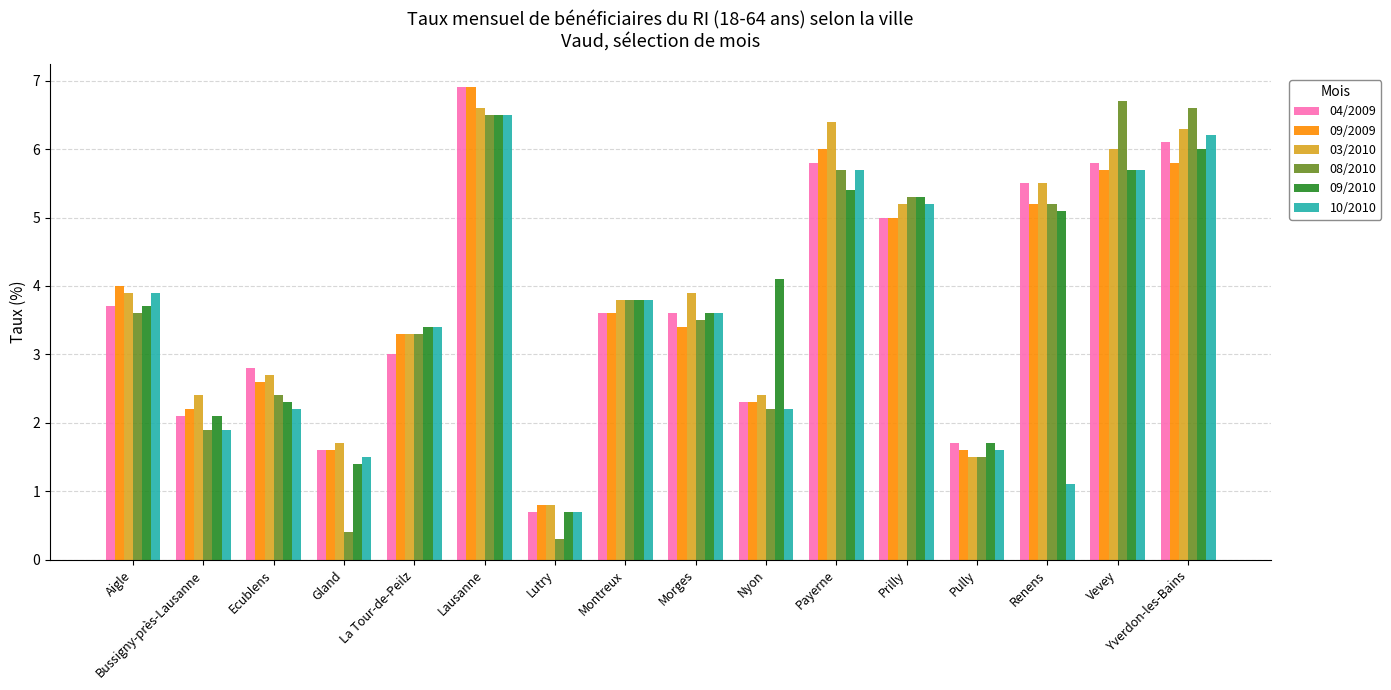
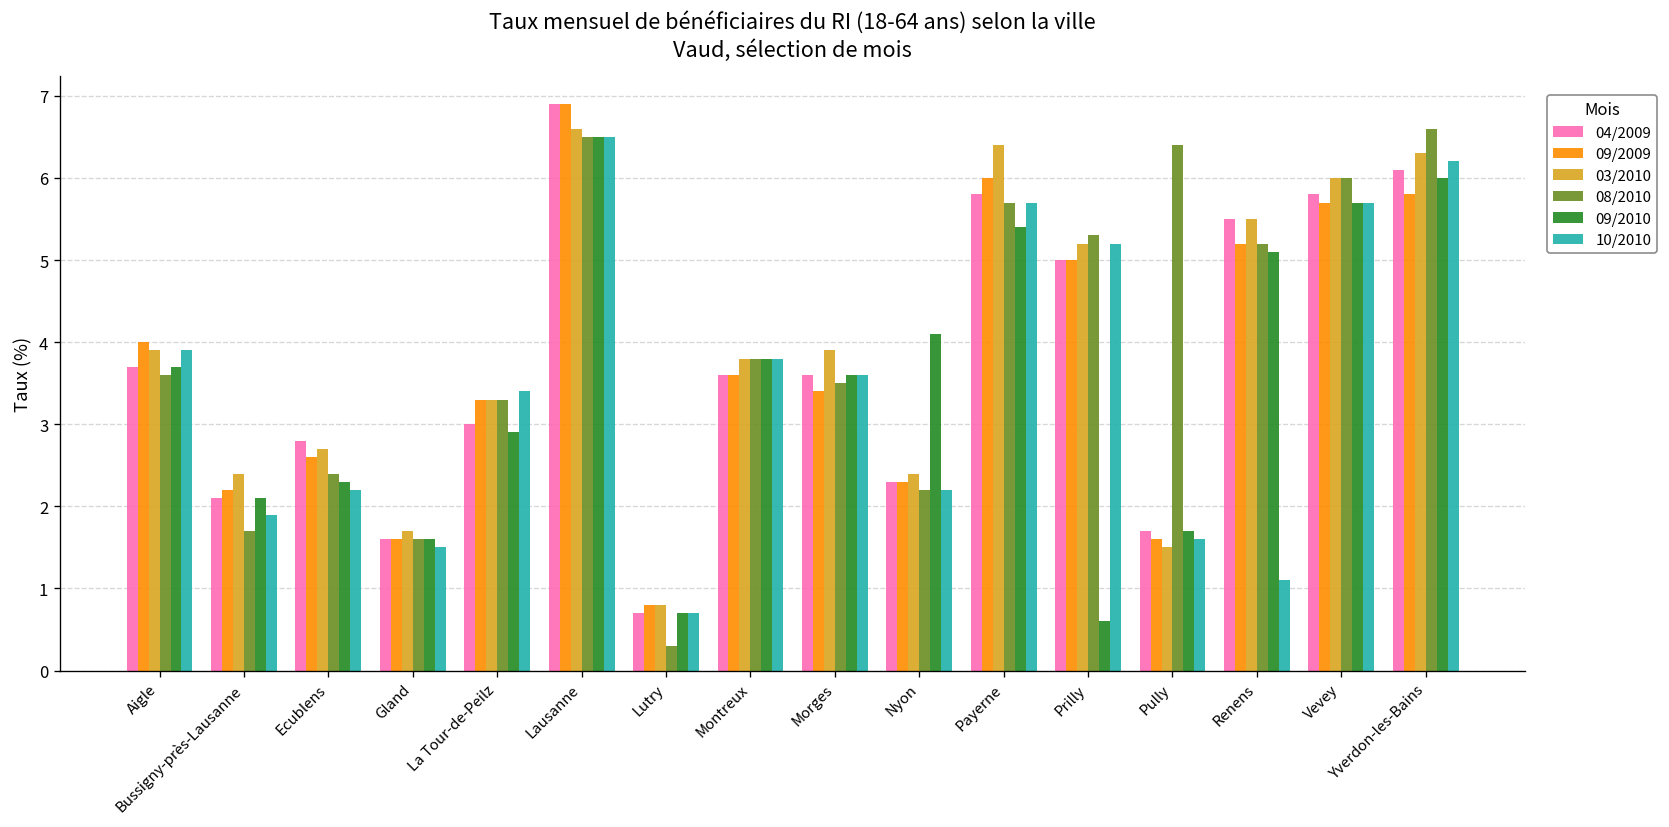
  {
    "04/2009": {
      "Aigle": 3.7,
      "Bussigny-près-Lausanne": 2.1,
      "Ecublens": 2.8,
      "Gland": 1.6,
      "La Tour-de-Peilz": 3.0,
      "Lausanne": 6.9,
      "Lutry": 0.7,
      "Montreux": 3.6,
      "Morges": 3.6,
      "Nyon": 2.3,
      "Payerne": 5.8,
      "Prilly": 5.0,
      "Pully": 1.7,
      "Renens": 5.5,
      "Vevey": 5.8,
      "Yverdon-les-Bains": 6.1
    },
    "08/2010": {
      "Aigle": 3.6,
-     "Bussigny-près-Lausanne": 1.9,
+     "Bussigny-près-Lausanne": 1.7,
      "Ecublens": 2.4,
-     "Gland": 0.4,
+     "Gland": 1.6,
      "La Tour-de-Peilz": 3.3,
      "Lausanne": 6.5,
      "Lutry": 0.3,
      "Montreux": 3.8,
      "Morges": 3.5,
      "Nyon": 2.2,
      "Payerne": 5.7,
      "Prilly": 5.3,
-     "Pully": 1.5,
+     "Pully": 6.4,
      "Renens": 5.2,
-     "Vevey": 6.7,
+     "Vevey": 6.0,
      "Yverdon-les-Bains": 6.6
    },
    "09/2010": {
      "Aigle": 3.7,
      "Bussigny-près-Lausanne": 2.1,
      "Ecublens": 2.3,
-     "Gland": 1.4,
-     "La Tour-de-Peilz": 3.4,
+     "Gland": 1.6,
+     "La Tour-de-Peilz": 2.9,
      "Lausanne": 6.5,
      "Lutry": 0.7,
      "Montreux": 3.8,
      "Morges": 3.6,
      "Nyon": 4.1,
      "Payerne": 5.4,
-     "Prilly": 5.3,
+     "Prilly": 0.6,
      "Pully": 1.7,
      "Renens": 5.1,
      "Vevey": 5.7,
      "Yverdon-les-Bains": 6.0
    },
    "10/2010": {
      "Aigle": 3.9,
      "Bussigny-près-Lausanne": 1.9,
      "Ecublens": 2.2,
      "Gland": 1.5,
      "La Tour-de-Peilz": 3.4,
      "Lausanne": 6.5,
      "Lutry": 0.7,
      "Montreux": 3.8,
      "Morges": 3.6,
      "Nyon": 2.2,
      "Payerne": 5.7,
      "Prilly": 5.2,
      "Pully": 1.6,
      "Renens": 1.1,
      "Vevey": 5.7,
      "Yverdon-les-Bains": 6.2
    }
  }
